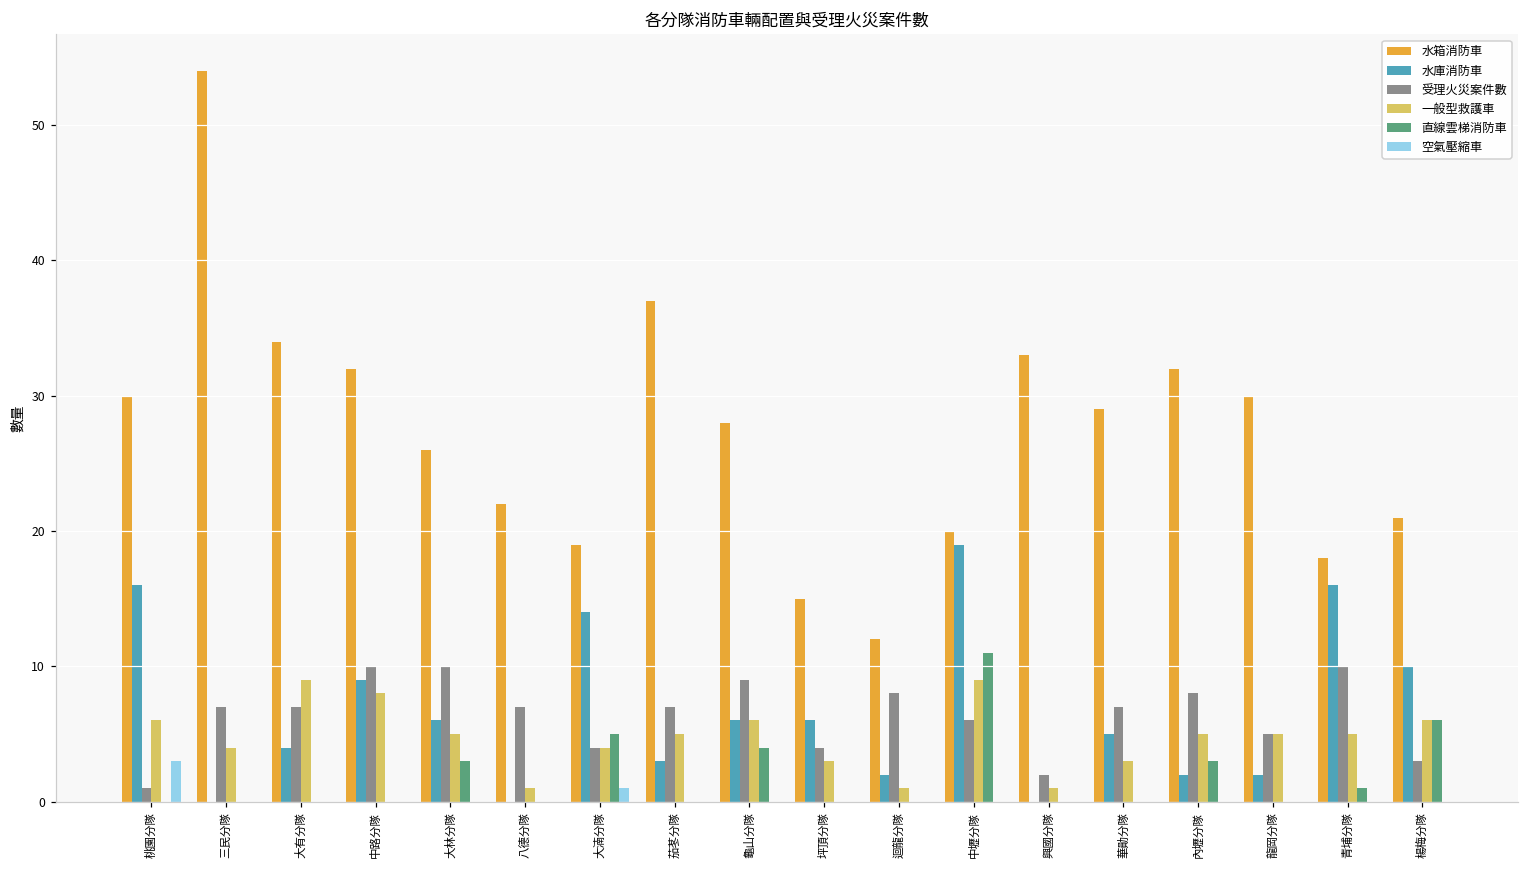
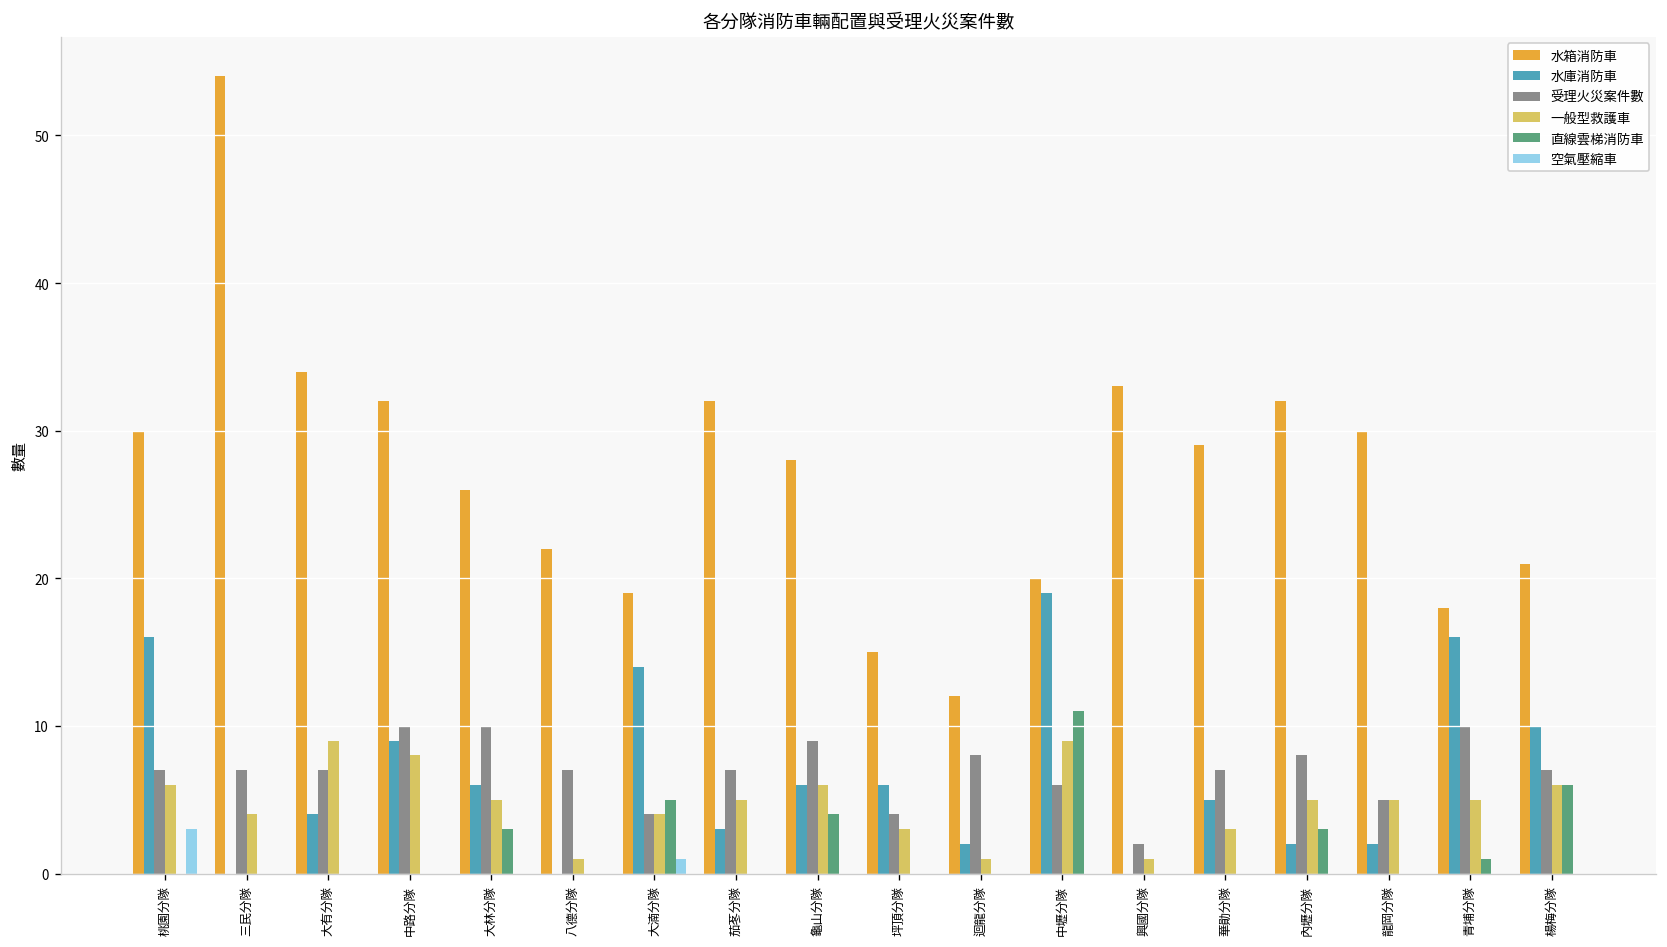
  {
    "水箱消防車": {
      "桃園分隊": 30,
      "三民分隊": 54,
      "大有分隊": 34,
      "中路分隊": 32,
      "大林分隊": 26,
      "八德分隊": 22,
      "大湳分隊": 19,
-     "茄苳分隊": 37,
+     "茄苳分隊": 32,
      "龜山分隊": 28,
      "坪頂分隊": 15,
      "迴龍分隊": 12,
      "中壢分隊": 20,
      "興國分隊": 33,
      "華勛分隊": 29,
      "內壢分隊": 32,
      "龍岡分隊": 30,
      "青埔分隊": 18,
      "楊梅分隊": 21
    },
    "水庫消防車": {
      "桃園分隊": 16,
      "三民分隊": 0,
      "大有分隊": 4,
      "中路分隊": 9,
      "大林分隊": 6,
      "八德分隊": 0,
      "大湳分隊": 14,
      "茄苳分隊": 3,
      "龜山分隊": 6,
      "坪頂分隊": 6,
      "迴龍分隊": 2,
      "中壢分隊": 19,
      "興國分隊": 0,
      "華勛分隊": 5,
      "內壢分隊": 2,
      "龍岡分隊": 2,
      "青埔分隊": 16,
      "楊梅分隊": 10
    },
    "受理火災案件數": {
-     "桃園分隊": 1,
+     "桃園分隊": 7,
      "三民分隊": 7,
      "大有分隊": 7,
      "中路分隊": 10,
      "大林分隊": 10,
      "八德分隊": 7,
      "大湳分隊": 4,
      "茄苳分隊": 7,
      "龜山分隊": 9,
      "坪頂分隊": 4,
      "迴龍分隊": 8,
      "中壢分隊": 6,
      "興國分隊": 2,
      "華勛分隊": 7,
      "內壢分隊": 8,
      "龍岡分隊": 5,
      "青埔分隊": 10,
-     "楊梅分隊": 3
+     "楊梅分隊": 7
    },
    "一般型救護車": {
      "桃園分隊": 6,
      "三民分隊": 4,
      "大有分隊": 9,
      "中路分隊": 8,
      "大林分隊": 5,
      "八德分隊": 1,
      "大湳分隊": 4,
      "茄苳分隊": 5,
      "龜山分隊": 6,
      "坪頂分隊": 3,
      "迴龍分隊": 1,
      "中壢分隊": 9,
      "興國分隊": 1,
      "華勛分隊": 3,
      "內壢分隊": 5,
      "龍岡分隊": 5,
      "青埔分隊": 5,
      "楊梅分隊": 6
    },
    "直線雲梯消防車": {
      "桃園分隊": 0,
      "三民分隊": 0,
      "大有分隊": 0,
      "中路分隊": 0,
      "大林分隊": 3,
      "八德分隊": 0,
      "大湳分隊": 5,
      "茄苳分隊": 0,
      "龜山分隊": 4,
      "坪頂分隊": 0,
      "迴龍分隊": 0,
      "中壢分隊": 11,
      "興國分隊": 0,
      "華勛分隊": 0,
      "內壢分隊": 3,
      "龍岡分隊": 0,
      "青埔分隊": 1,
      "楊梅分隊": 6
    },
    "空氣壓縮車": {
      "桃園分隊": 3,
      "三民分隊": 0,
      "大有分隊": 0,
      "中路分隊": 0,
      "大林分隊": 0,
      "八德分隊": 0,
      "大湳分隊": 1,
      "茄苳分隊": 0,
      "龜山分隊": 0,
      "坪頂分隊": 0,
      "迴龍分隊": 0,
      "中壢分隊": 0,
      "興國分隊": 0,
      "華勛分隊": 0,
      "內壢分隊": 0,
      "龍岡分隊": 0,
      "青埔分隊": 0,
      "楊梅分隊": 0
    }
  }
